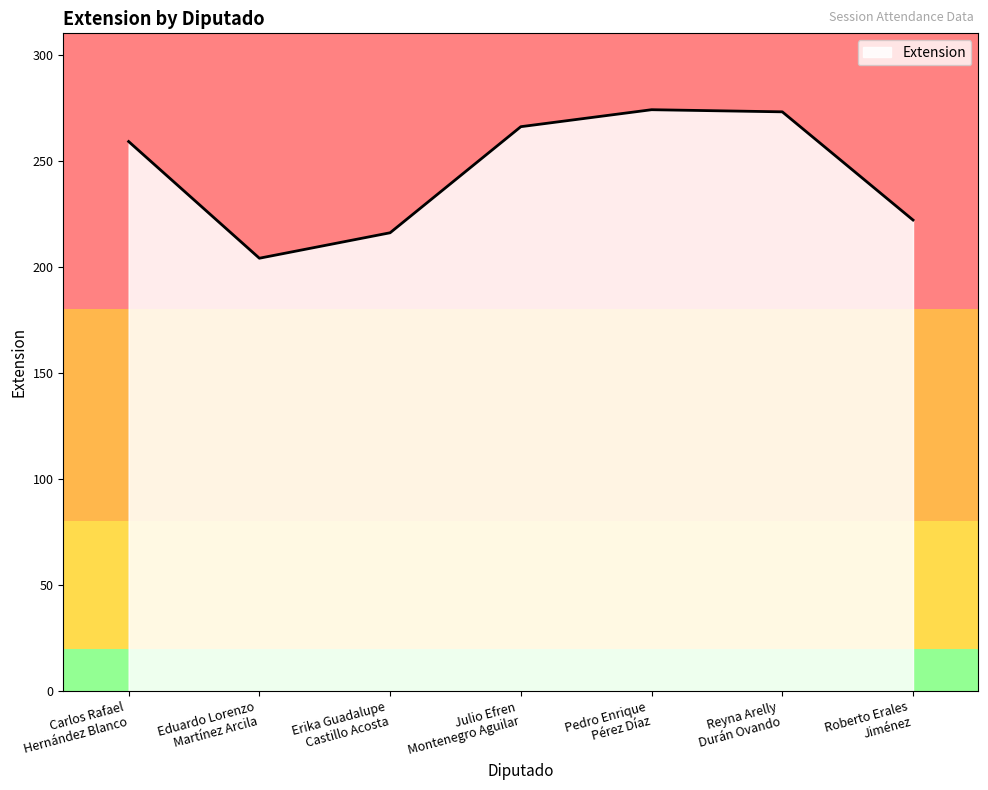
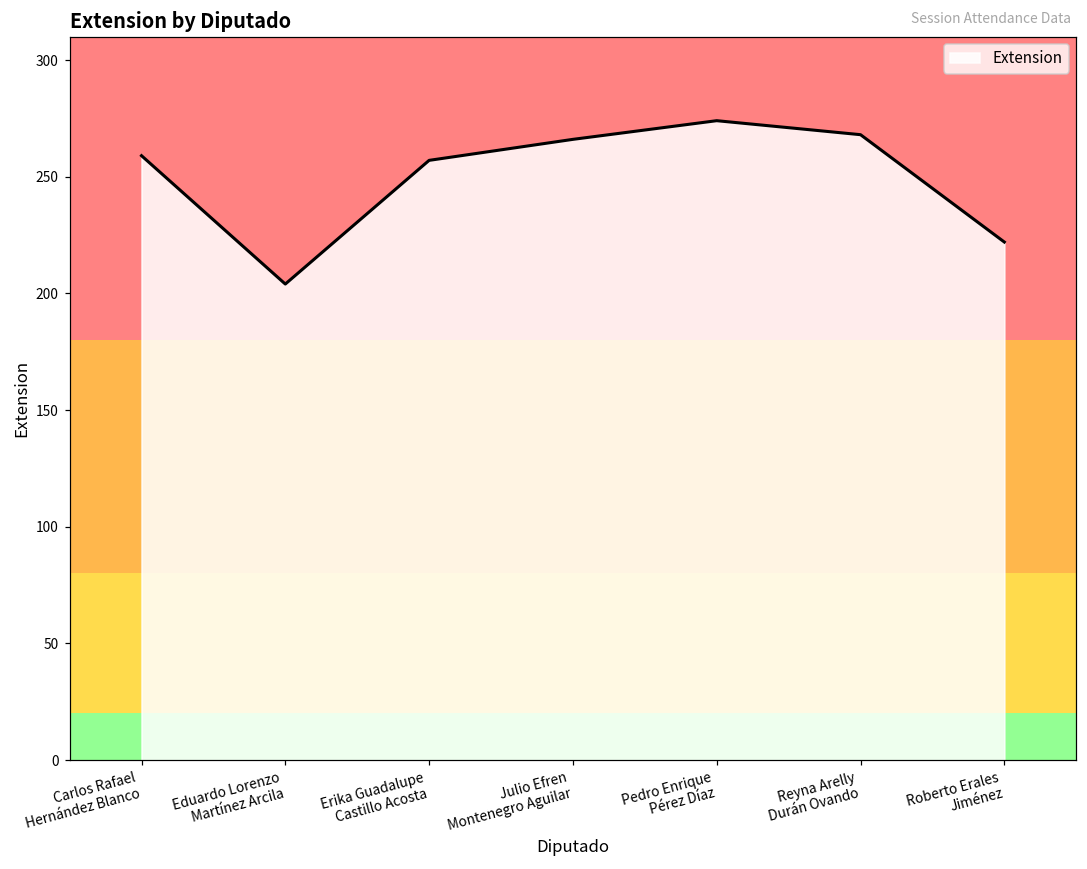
  {
    "Carlos Rafael Hernández Blanco": 259,
    "Eduardo Lorenzo Martínez Arcila": 204,
-   "Erika Guadalupe Castillo Acosta": 216,
+   "Erika Guadalupe Castillo Acosta": 257,
    "Julio Efren Montenegro Aguilar": 266,
    "Pedro Enrique Pérez Díaz": 274,
-   "Reyna Arelly Durán Ovando": 273,
+   "Reyna Arelly Durán Ovando": 268,
    "Roberto Erales Jiménez": 222
  }
